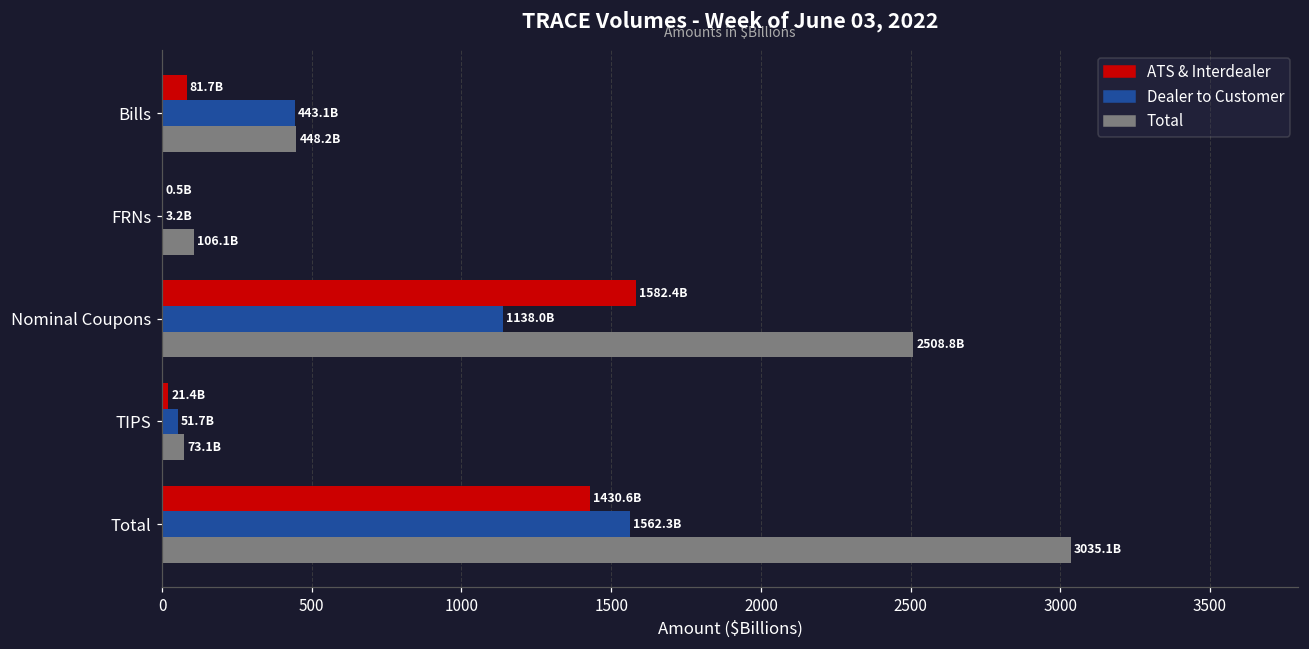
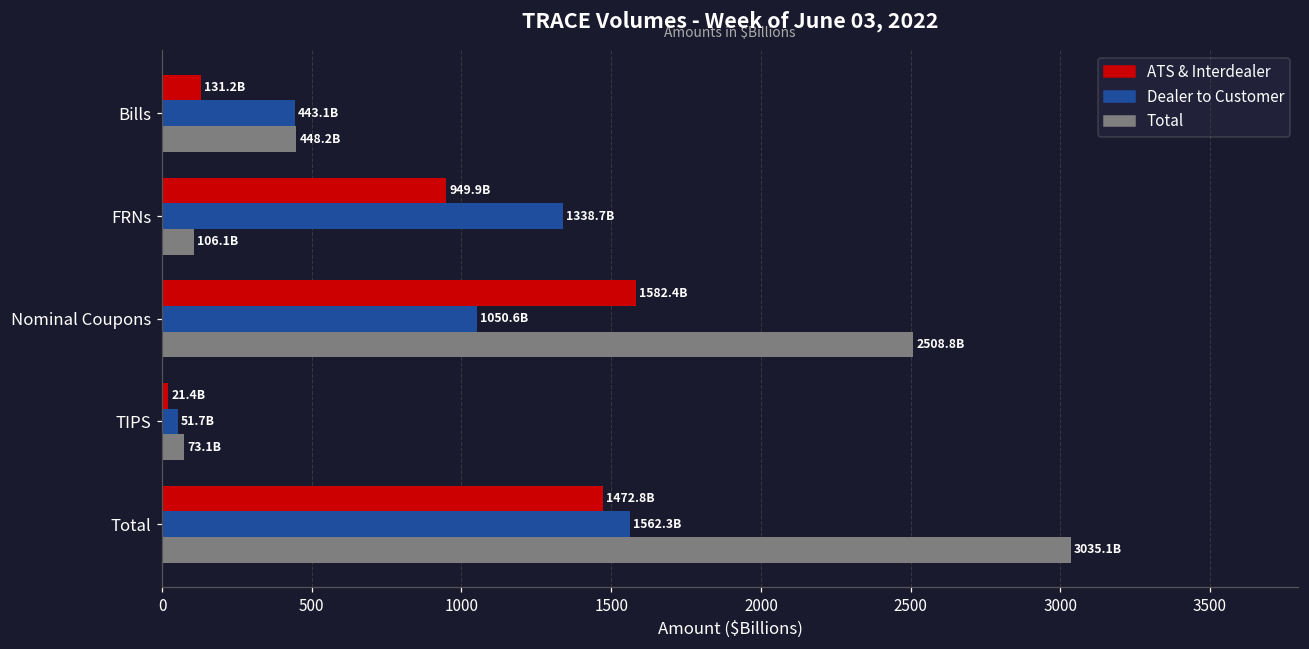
  {
    "ATS & Interdealer": {
-     "Bills": "81.7B",
-     "FRNs": "0.5B",
+     "Bills": "131.2B",
+     "FRNs": "949.9B",
      "Nominal Coupons": "1582.4B",
      "TIPS": "21.4B",
-     "Total": "1430.6B"
+     "Total": "1472.8B"
    },
    "Dealer to Customer": {
      "Bills": "443.1B",
-     "FRNs": "3.2B",
-     "Nominal Coupons": "1138.0B",
+     "FRNs": "1338.7B",
+     "Nominal Coupons": "1050.6B",
      "TIPS": "51.7B",
      "Total": "1562.3B"
    },
    "Total": {
      "Bills": "448.2B",
      "FRNs": "106.1B",
      "Nominal Coupons": "2508.8B",
      "TIPS": "73.1B",
      "Total": "3035.1B"
    }
  }
